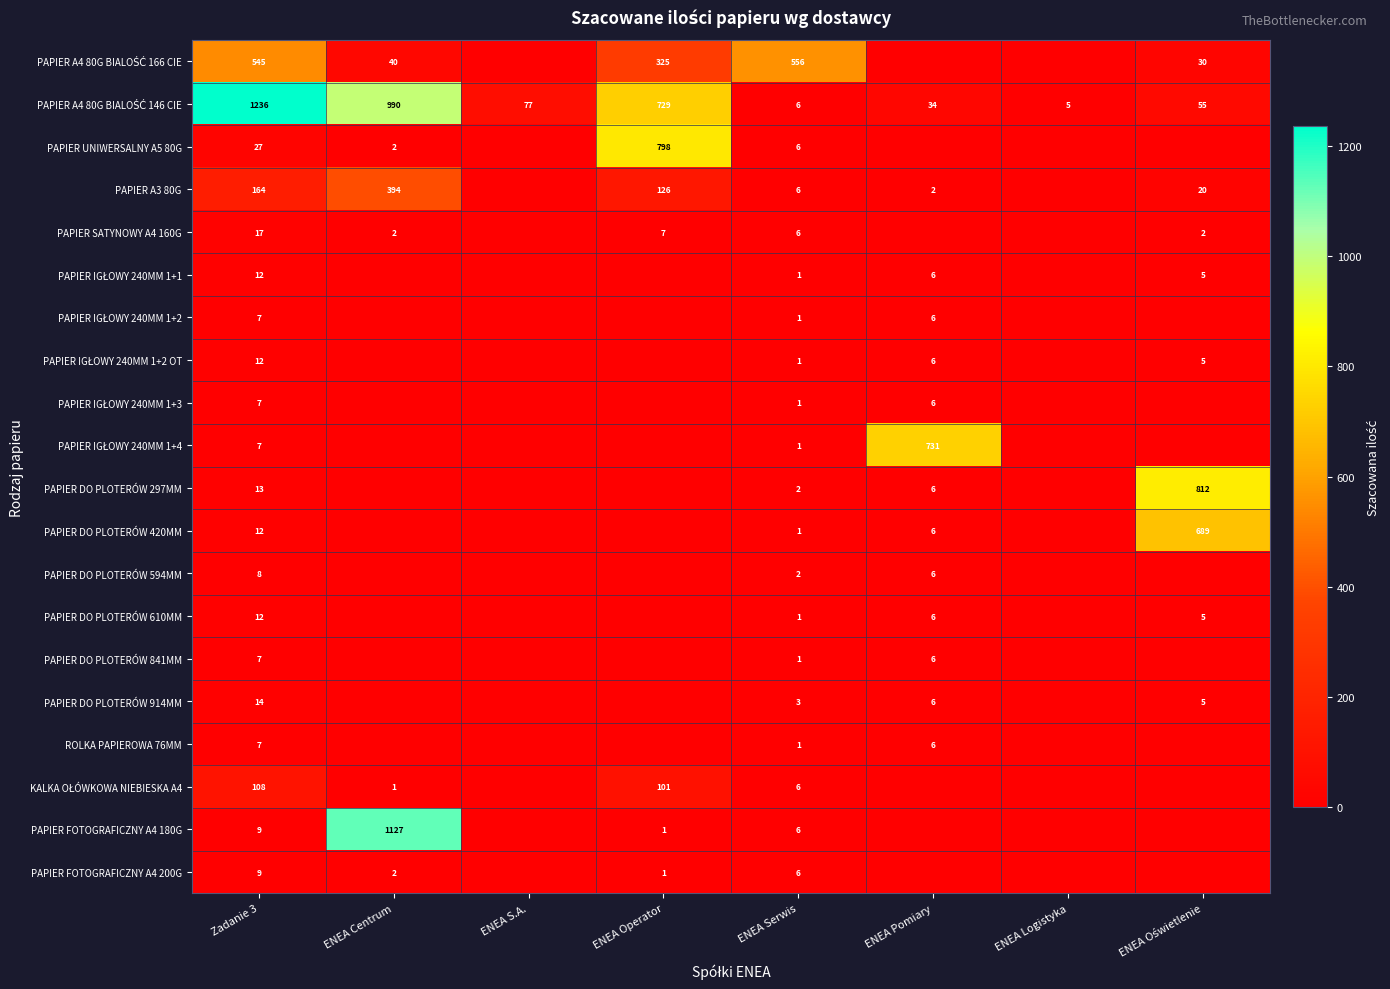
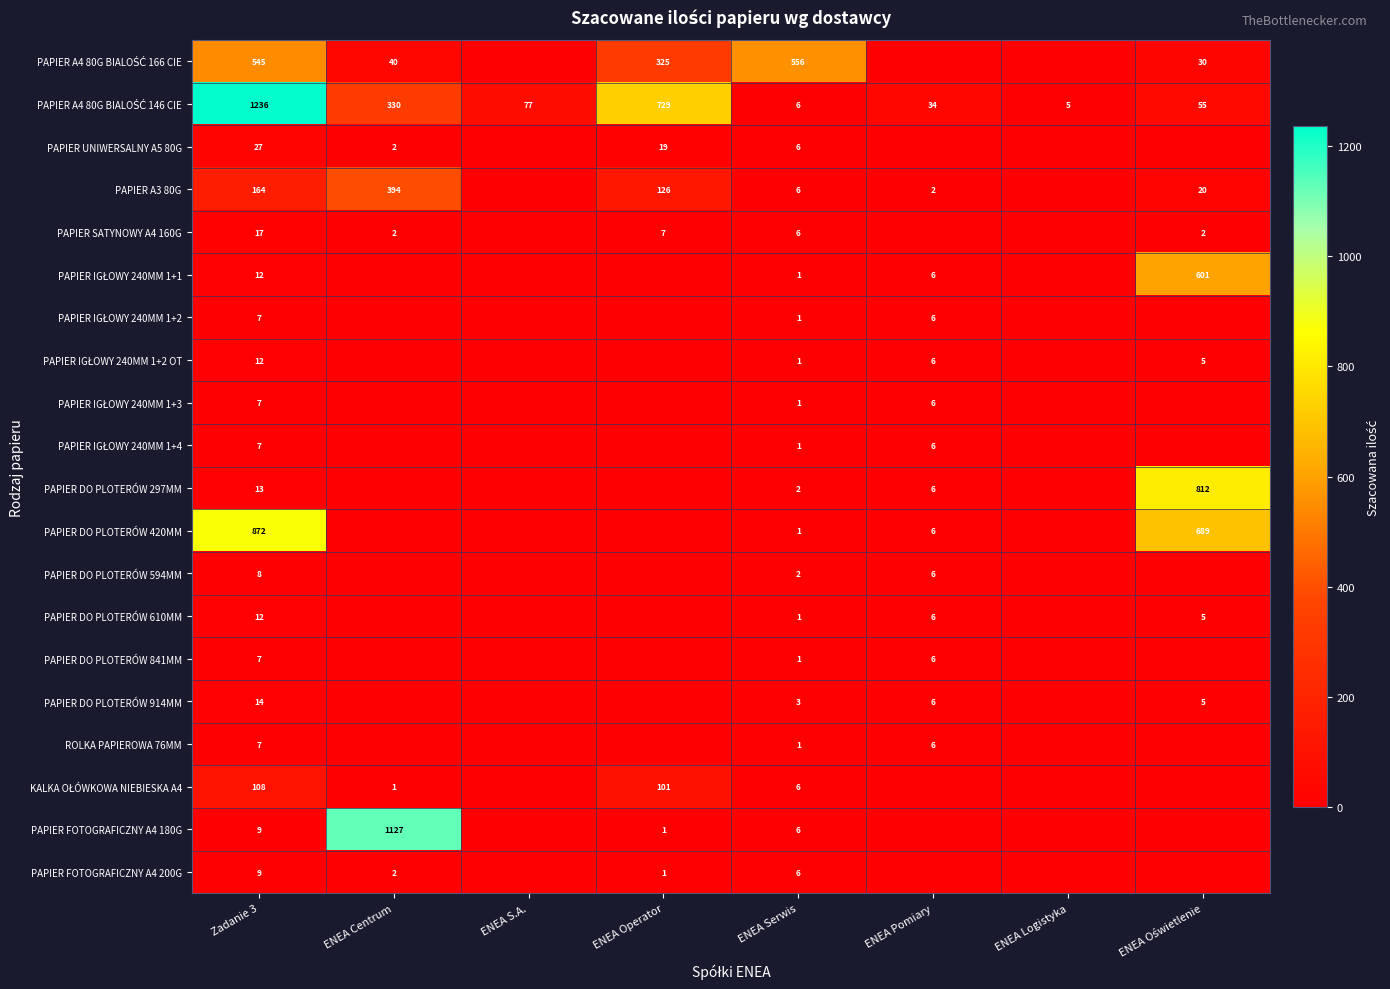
  {
    "PAPIER A4 80G BIALOŚĆ 166 CIE": {
      "Zadanie 3": 545,
      "ENEA Centrum": 40,
      "ENEA Operator": 325,
      "ENEA Serwis": 556,
      "ENEA Oświetlenie": 30
    },
    "PAPIER A4 80G BIALOŚĆ 146 CIE": {
      "Zadanie 3": 1236,
-     "ENEA Centrum": 990,
+     "ENEA Centrum": 330,
      "ENEA S.A.": 77,
      "ENEA Operator": 729,
      "ENEA Serwis": 6,
      "ENEA Pomiary": 34,
      "ENEA Logistyka": 5,
      "ENEA Oświetlenie": 55
    },
    "PAPIER UNIWERSALNY A5 80G": {
      "Zadanie 3": 27,
      "ENEA Centrum": 2,
-     "ENEA Operator": 798,
+     "ENEA Operator": 19,
      "ENEA Serwis": 6
    },
    "PAPIER A3 80G": {
      "Zadanie 3": 164,
      "ENEA Centrum": 394,
      "ENEA Operator": 126,
      "ENEA Serwis": 6,
      "ENEA Pomiary": 2,
      "ENEA Oświetlenie": 20
    },
    "PAPIER SATYNOWY A4 160G": {
      "Zadanie 3": 17,
      "ENEA Centrum": 2,
      "ENEA Operator": 7,
      "ENEA Serwis": 6,
      "ENEA Oświetlenie": 2
    },
    "PAPIER IGŁOWY 240MM 1+1": {
      "Zadanie 3": 12,
      "ENEA Serwis": 1,
      "ENEA Pomiary": 6,
-     "ENEA Oświetlenie": 5
+     "ENEA Oświetlenie": 601
    },
    "PAPIER IGŁOWY 240MM 1+2": {
      "Zadanie 3": 7,
      "ENEA Serwis": 1,
      "ENEA Pomiary": 6
    },
    "PAPIER IGŁOWY 240MM 1+2 OT": {
      "Zadanie 3": 12,
      "ENEA Serwis": 1,
      "ENEA Pomiary": 6,
      "ENEA Oświetlenie": 5
    },
    "PAPIER IGŁOWY 240MM 1+3": {
      "Zadanie 3": 7,
      "ENEA Serwis": 1,
      "ENEA Pomiary": 6
    },
    "PAPIER IGŁOWY 240MM 1+4": {
      "Zadanie 3": 7,
      "ENEA Serwis": 1,
-     "ENEA Pomiary": 731
+     "ENEA Pomiary": 6
    },
    "PAPIER DO PLOTERÓW 297MM": {
      "Zadanie 3": 13,
      "ENEA Serwis": 2,
      "ENEA Pomiary": 6,
      "ENEA Oświetlenie": 812
    },
    "PAPIER DO PLOTERÓW 420MM": {
-     "Zadanie 3": 12,
+     "Zadanie 3": 872,
      "ENEA Serwis": 1,
      "ENEA Pomiary": 6,
      "ENEA Oświetlenie": 689
    },
    "PAPIER DO PLOTERÓW 594MM": {
      "Zadanie 3": 8,
      "ENEA Serwis": 2,
      "ENEA Pomiary": 6
    },
    "PAPIER DO PLOTERÓW 610MM": {
      "Zadanie 3": 12,
      "ENEA Serwis": 1,
      "ENEA Pomiary": 6,
      "ENEA Oświetlenie": 5
    },
    "PAPIER DO PLOTERÓW 841MM": {
      "Zadanie 3": 7,
      "ENEA Serwis": 1,
      "ENEA Pomiary": 6
    },
    "PAPIER DO PLOTERÓW 914MM": {
      "Zadanie 3": 14,
      "ENEA Serwis": 3,
      "ENEA Pomiary": 6,
      "ENEA Oświetlenie": 5
    },
    "ROLKA PAPIEROWA 76MM": {
      "Zadanie 3": 7,
      "ENEA Serwis": 1,
      "ENEA Pomiary": 6
    },
    "KALKA OŁÓWKOWA NIEBIESKA A4": {
      "Zadanie 3": 108,
      "ENEA Centrum": 1,
      "ENEA Operator": 101,
      "ENEA Serwis": 6
    },
    "PAPIER FOTOGRAFICZNY A4 180G": {
      "Zadanie 3": 9,
      "ENEA Centrum": 1127,
      "ENEA Operator": 1,
      "ENEA Serwis": 6
    },
    "PAPIER FOTOGRAFICZNY A4 200G": {
      "Zadanie 3": 9,
      "ENEA Centrum": 2,
      "ENEA Operator": 1,
      "ENEA Serwis": 6
    }
  }
